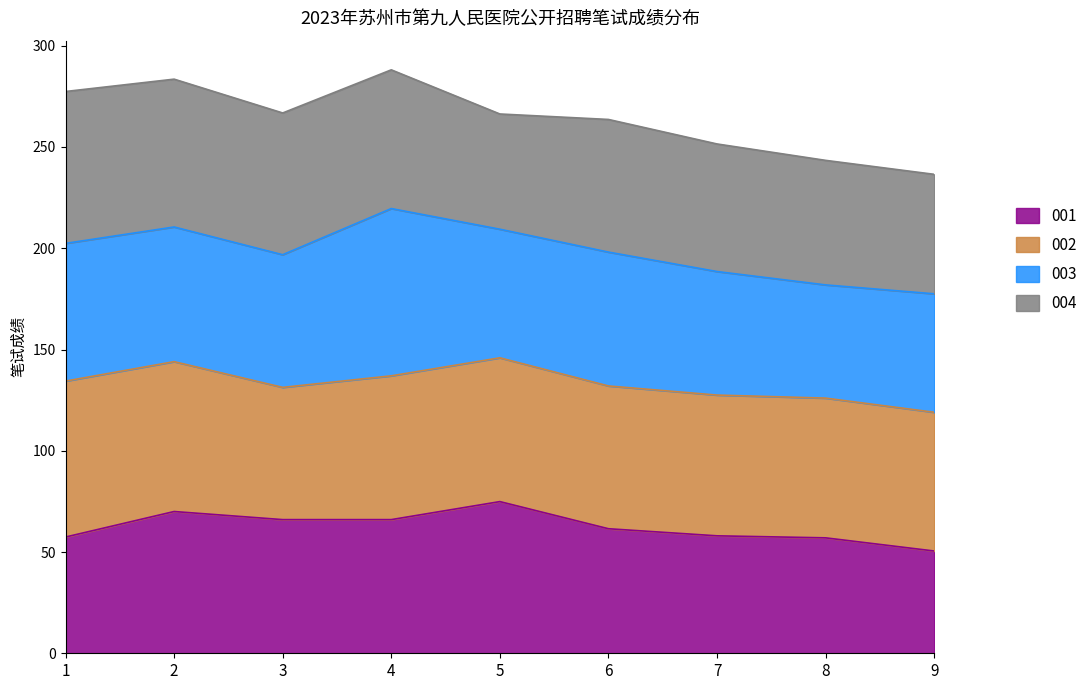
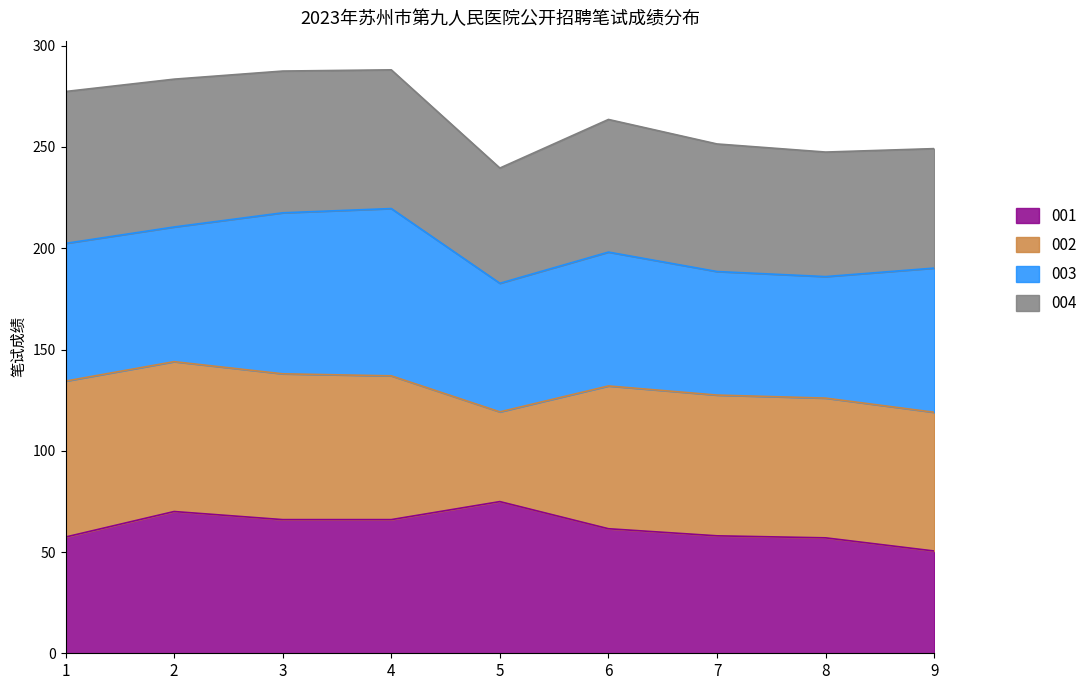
  {
    "001": {
      "1": 57,
      "2": 70,
      "3": 66,
      "4": 66,
      "5": 75,
      "6": 62,
      "7": 58,
      "8": 57,
      "9": 51
    },
    "002": {
      "1": 77,
      "2": 74,
-     "3": 65,
+     "3": 72,
      "4": 71,
-     "5": 71,
+     "5": 44,
      "6": 71,
      "7": 70,
      "8": 69,
      "9": 69
    },
    "003": {
      "1": 68,
      "2": 67,
-     "3": 66,
+     "3": 80,
      "4": 83,
      "5": 64,
      "6": 66,
      "7": 61,
-     "8": 56,
-     "9": 59
+     "8": 60,
+     "9": 71
    },
    "004": {
      "1": 75,
      "2": 73,
      "3": 70,
      "4": 69,
      "5": 57,
      "6": 66,
      "7": 63,
      "8": 62,
      "9": 59
    }
  }
